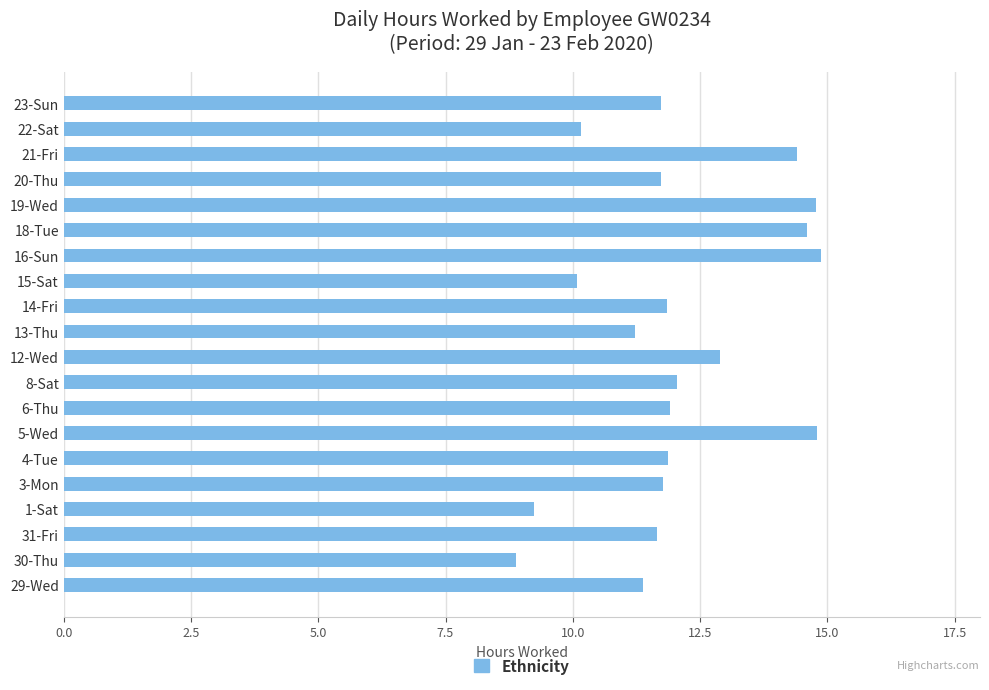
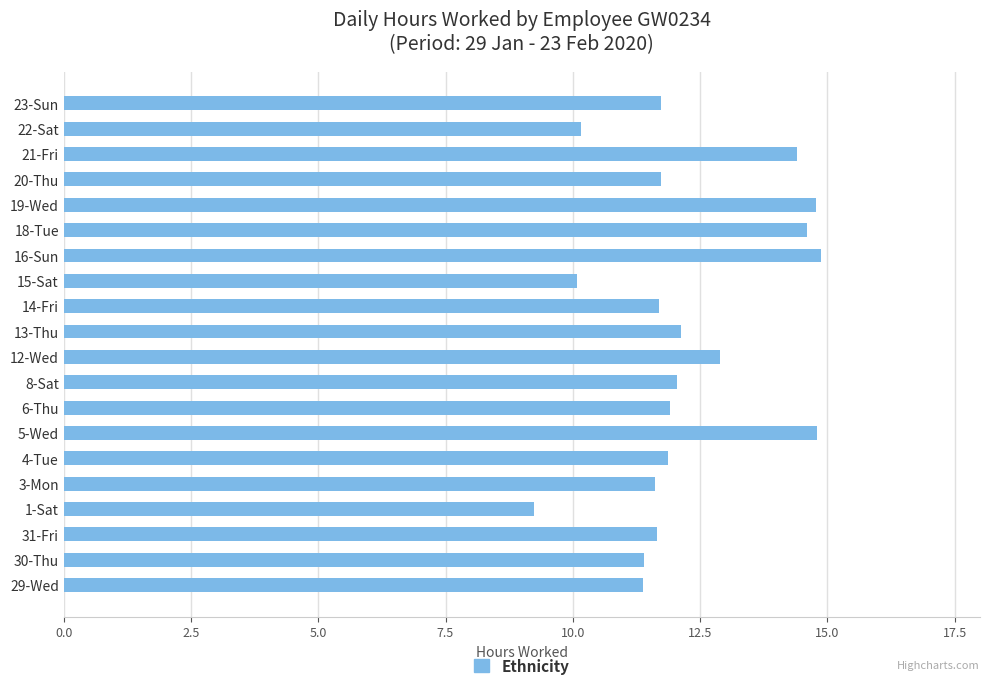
  {
    "23-Sun": 11.7,
    "22-Sat": 10.2,
    "21-Fri": 14.4,
    "20-Thu": 11.7,
    "19-Wed": 14.8,
    "18-Tue": 14.6,
    "16-Sun": 14.9,
    "15-Sat": 10.1,
-   "14-Fri": 11.9,
-   "13-Thu": 11.2,
+   "14-Fri": 11.7,
+   "13-Thu": 12.1,
    "12-Wed": 12.9,
    "8-Sat": 12.0,
    "6-Thu": 11.9,
    "5-Wed": 14.8,
    "4-Tue": 11.9,
-   "3-Mon": 11.8,
+   "3-Mon": 11.6,
    "1-Sat": 9.2,
    "31-Fri": 11.7,
-   "30-Thu": 8.9,
+   "30-Thu": 11.4,
    "29-Wed": 11.4
  }
